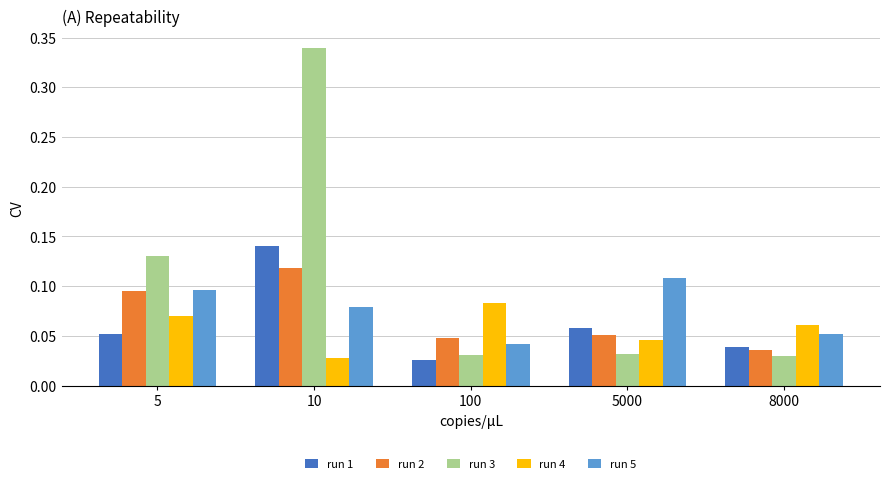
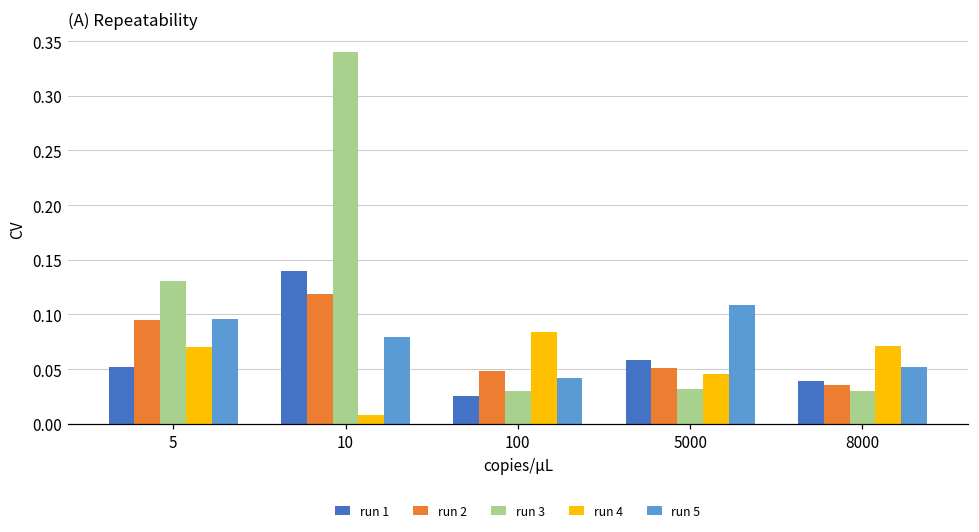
  {
    "run 2": {
      "5": 0.10,
      "10": 0.12,
      "100": 0.05,
      "5000": 0.05,
      "8000": 0.04
    },
    "run 3": {
      "5": 0.13,
      "10": 0.34,
      "100": 0.03,
      "5000": 0.03,
      "8000": 0.03
    },
    "run 4": {
      "5": 0.07,
-     "10": 0.03,
+     "10": 0.01,
      "100": 0.08,
      "5000": 0.05,
-     "8000": 0.06
+     "8000": 0.07
    }
  }
